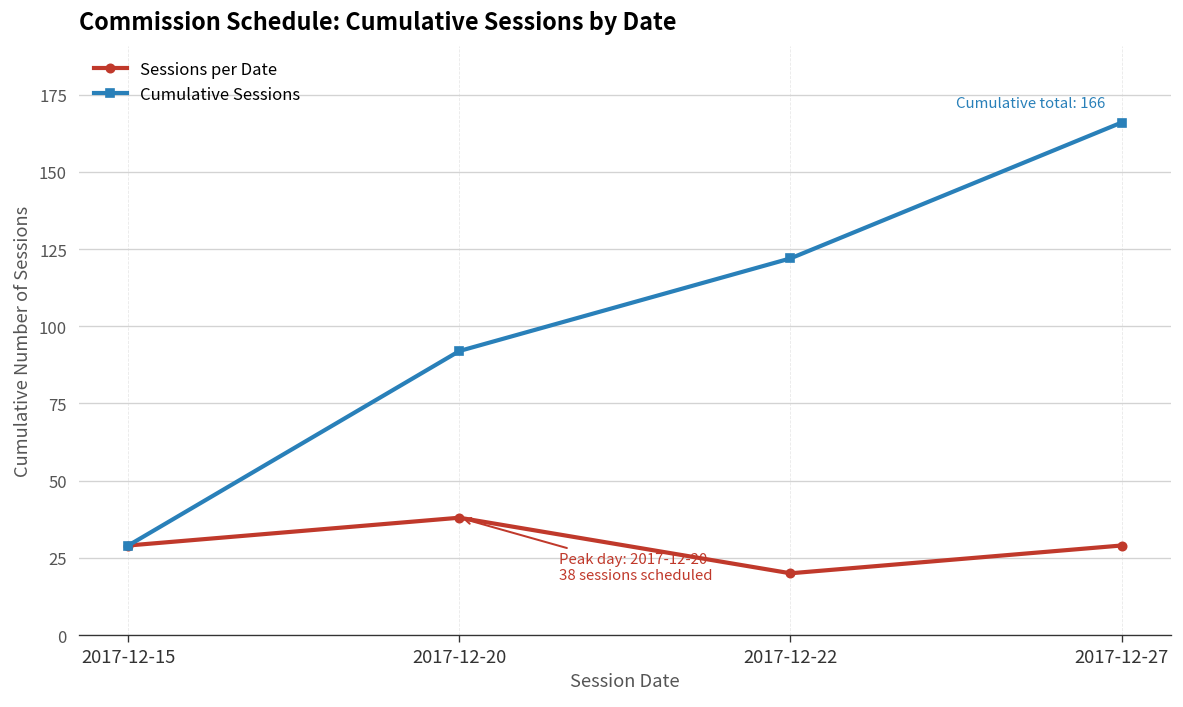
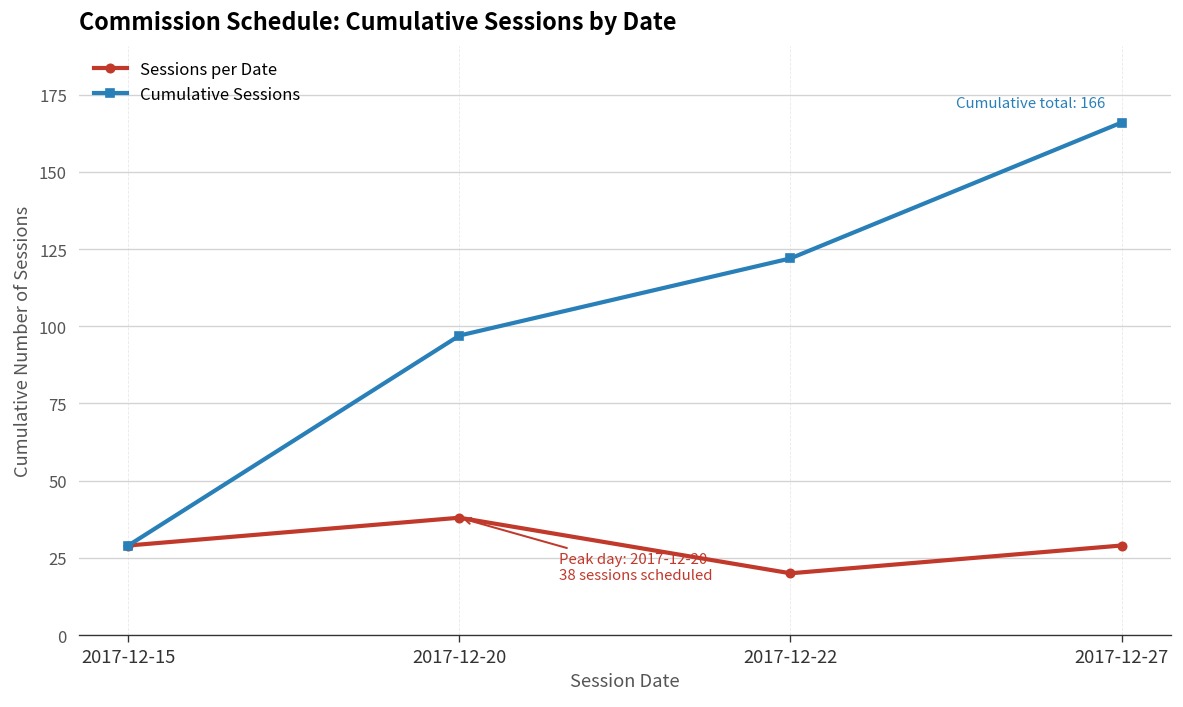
  {
    "Sessions per Date": {
      "2017-12-20": 38
    },
    "Cumulative Sessions": {
-     "2017-12-20": 92,
+     "2017-12-20": 97,
      "2017-12-22": 122
    }
  }
